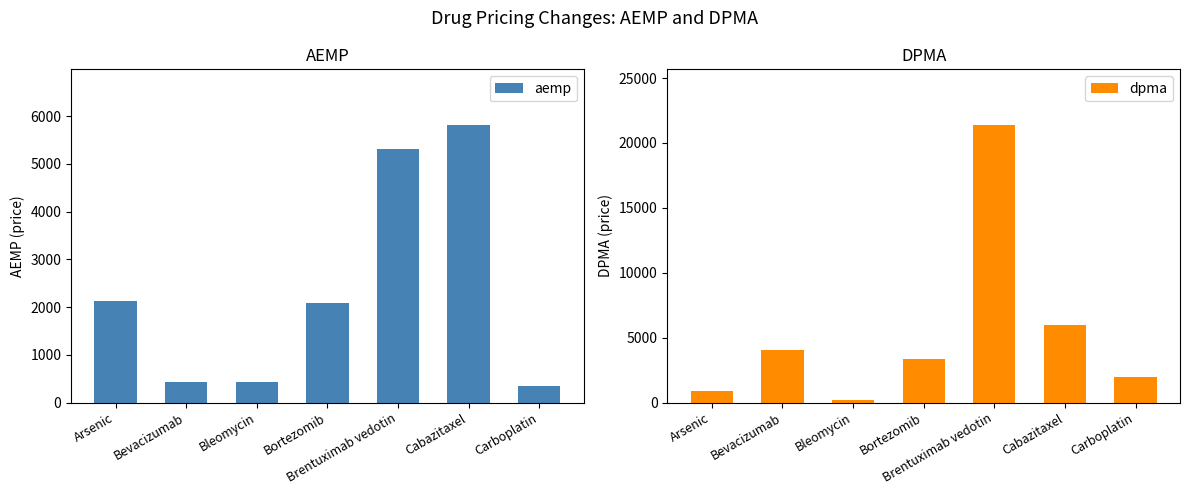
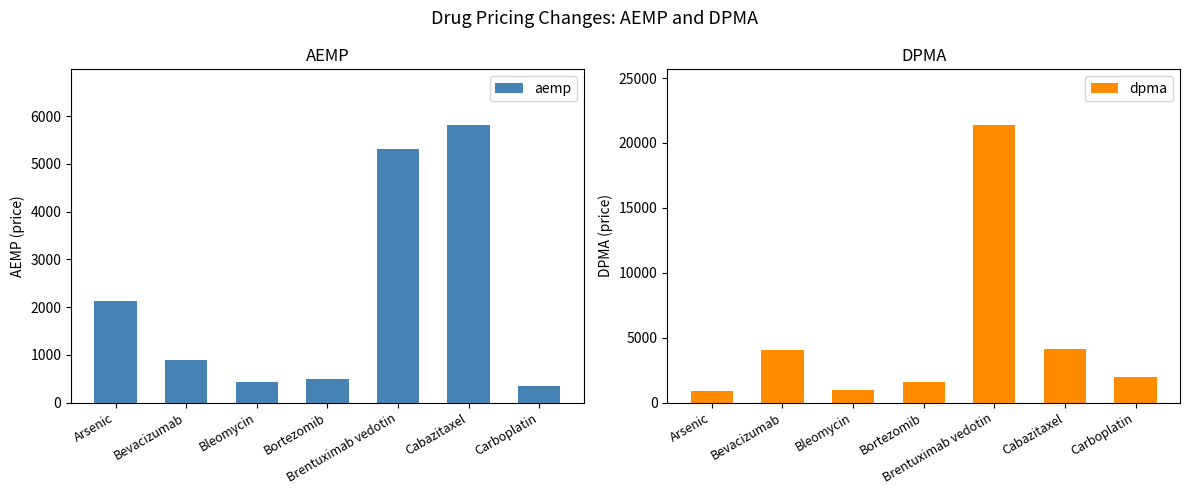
  {
    "AEMP": {
      "Arsenic": 2100,
-     "Bevacizumab": 400,
+     "Bevacizumab": 900,
      "Bleomycin": 400,
-     "Bortezomib": 2100,
+     "Bortezomib": 500,
      "Brentuximab vedotin": 5300,
      "Cabazitaxel": 5800,
      "Carboplatin": 300
    },
    "DPMA": {
      "Arsenic": 900,
      "Bevacizumab": 4000,
-     "Bleomycin": 200,
-     "Bortezomib": 3400,
+     "Bleomycin": 900,
+     "Bortezomib": 1600,
      "Brentuximab vedotin": 21400,
-     "Cabazitaxel": 6000,
+     "Cabazitaxel": 4100,
      "Carboplatin": 1900
    }
  }
